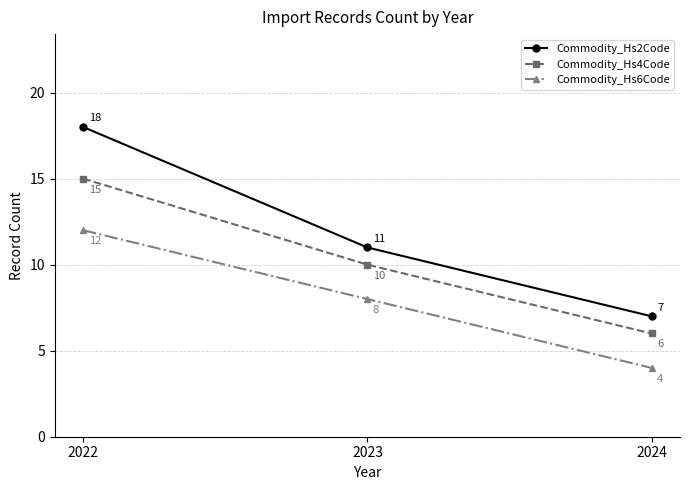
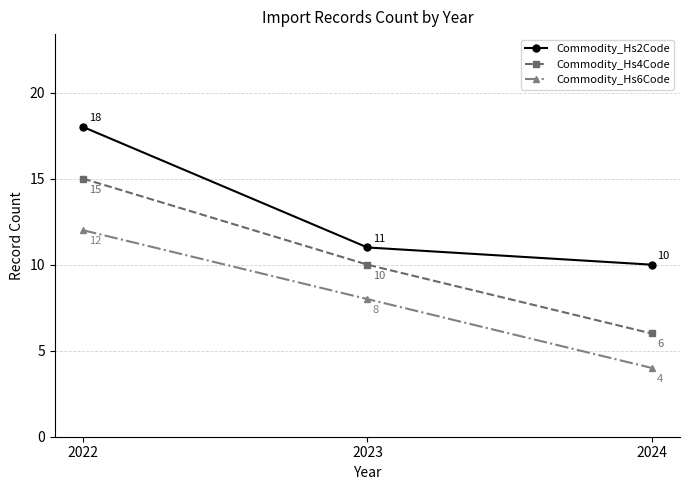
  {
    "Commodity_Hs2Code": {
      "2022": 18,
      "2023": 11,
-     "2024": 7
+     "2024": 10
    }
  }
